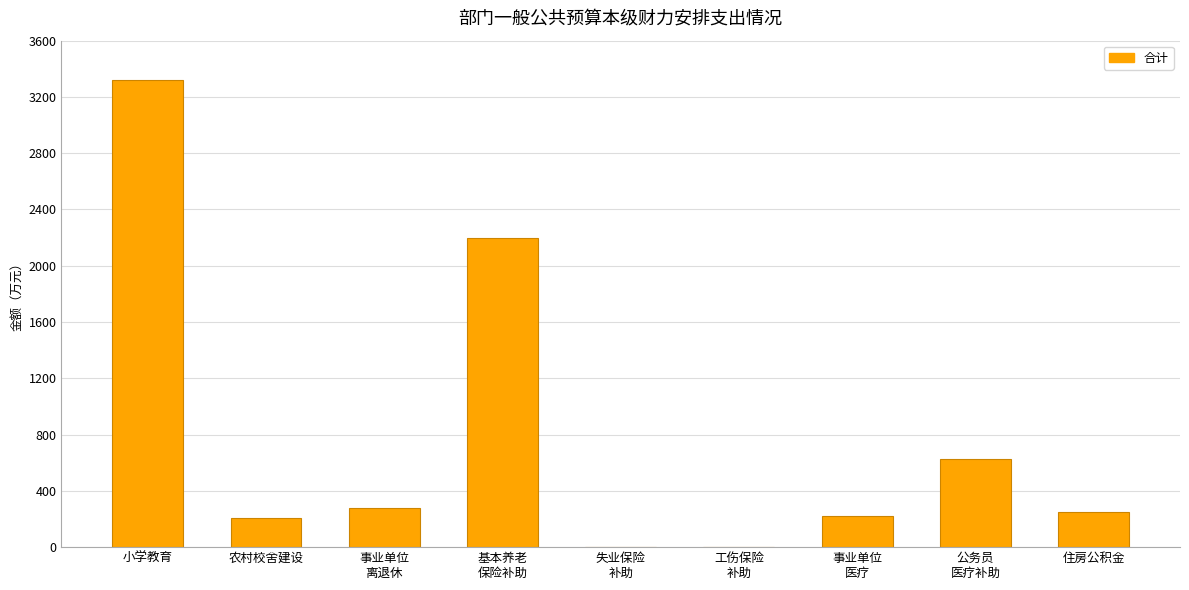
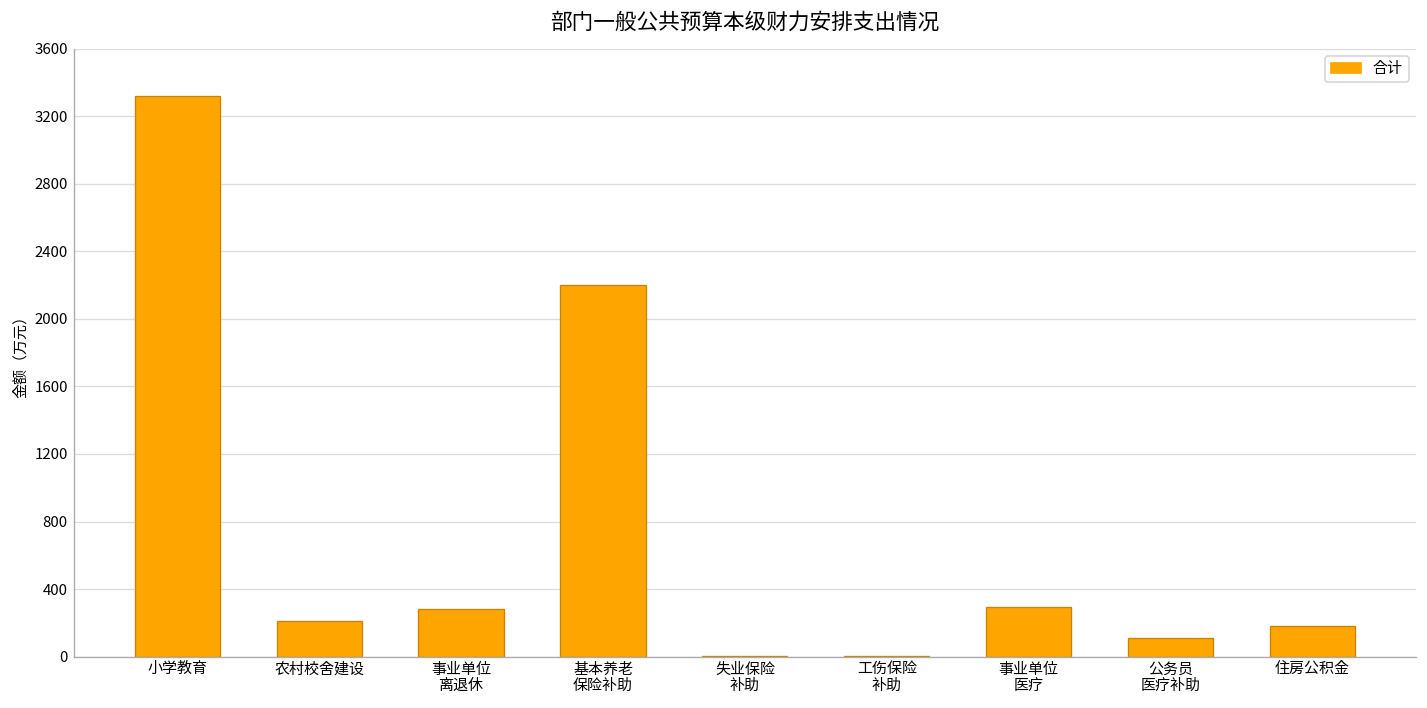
  {
    "小学教育": 3320,
    "农村校舍建设": 210,
    "事业单位 离退休": 280,
    "基本养老 保险补助": 2200,
-   "事业单位 医疗": 220,
-   "公务员 医疗补助": 630,
-   "住房公积金": 250
+   "事业单位 医疗": 290,
+   "公务员 医疗补助": 110,
+   "住房公积金": 180
  }
